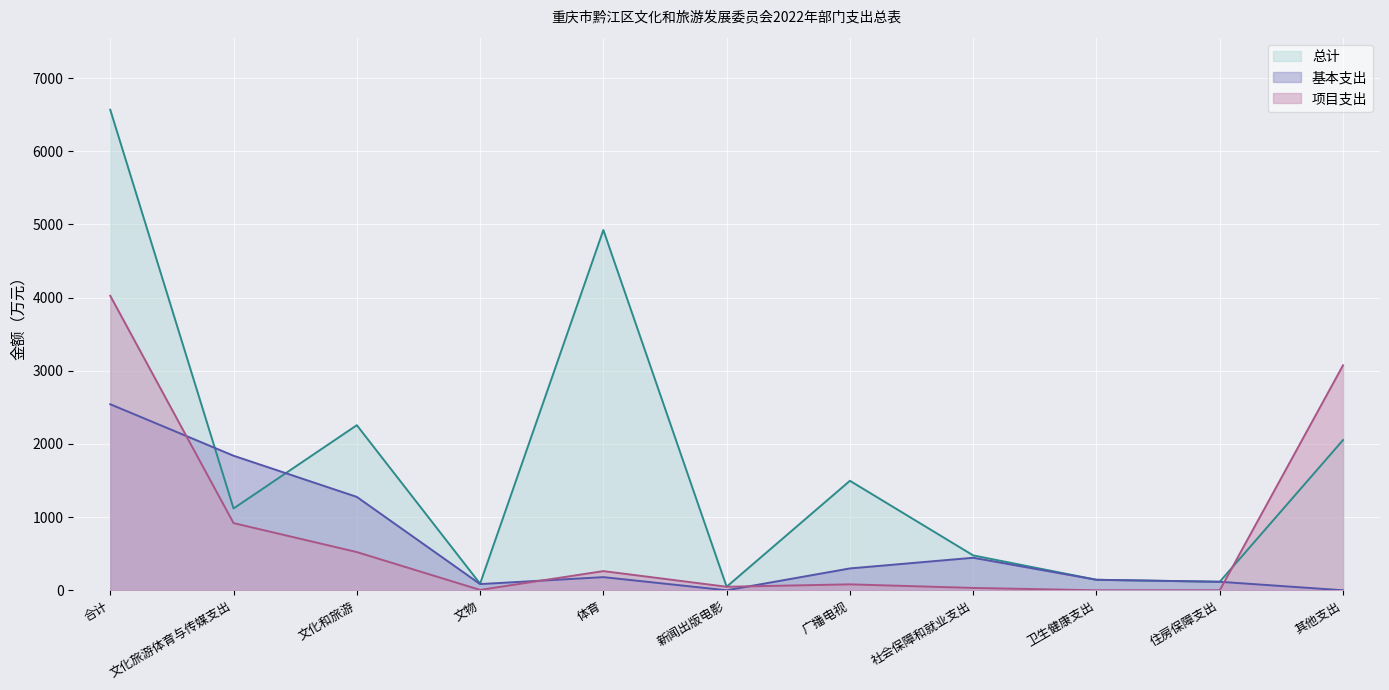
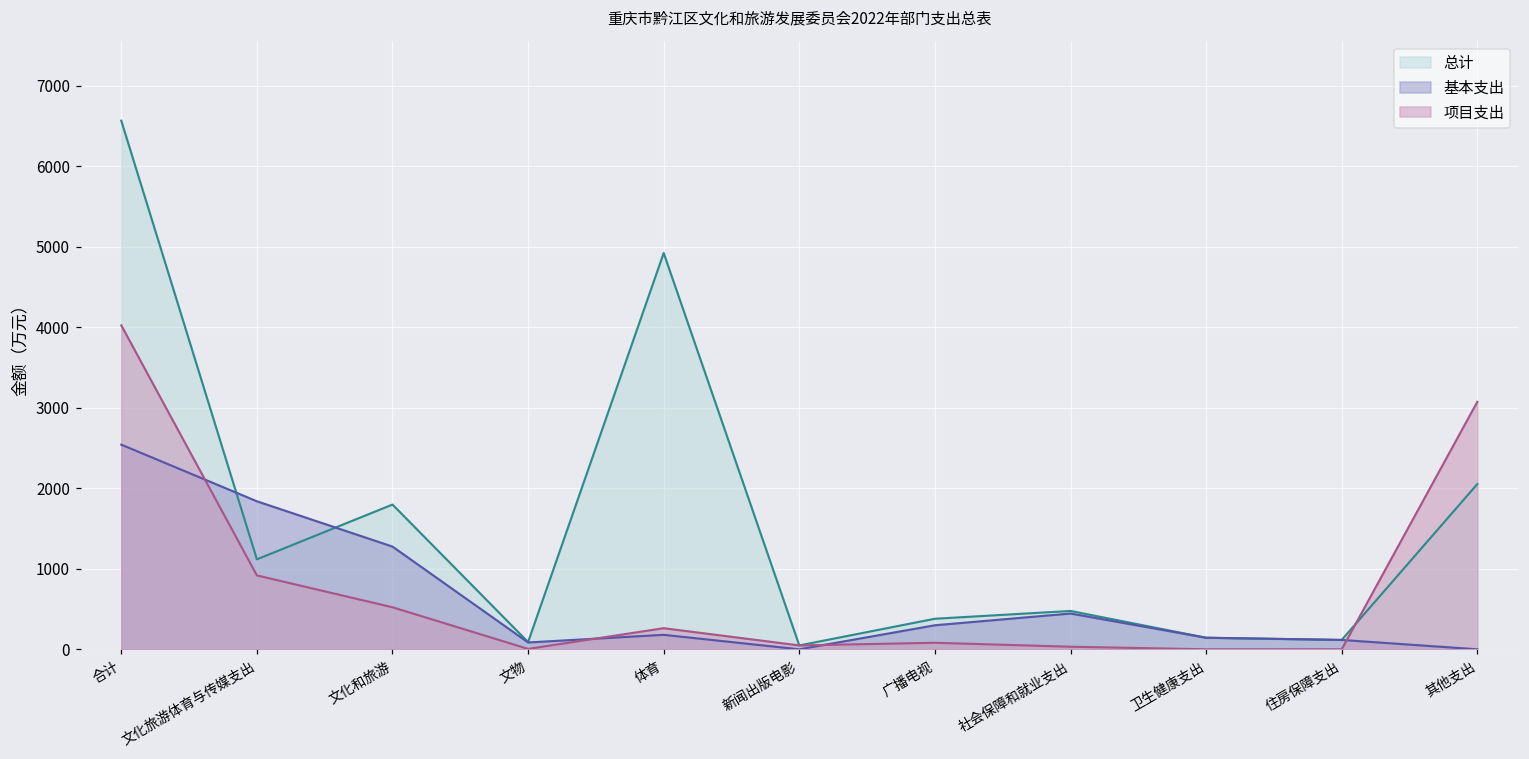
  {
    "总计": {
      "合计": 6600,
      "文化旅游体育与传媒支出": 1100,
-     "文化和旅游": 2300,
+     "文化和旅游": 1800,
      "体育": 4900,
-     "广播电视": 1500,
+     "广播电视": 400,
      "其他支出": 2100
    }
  }
